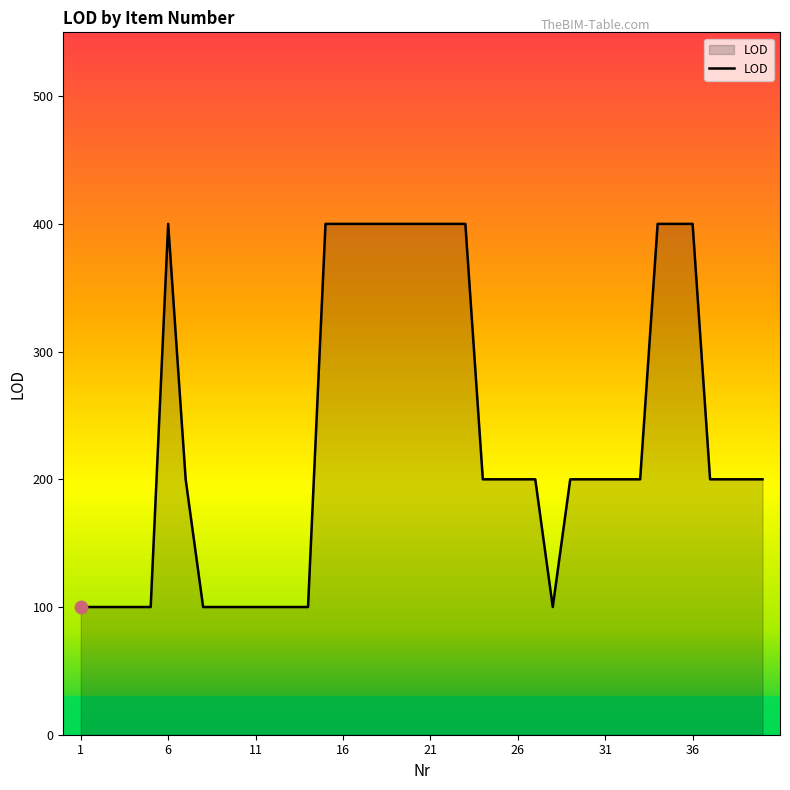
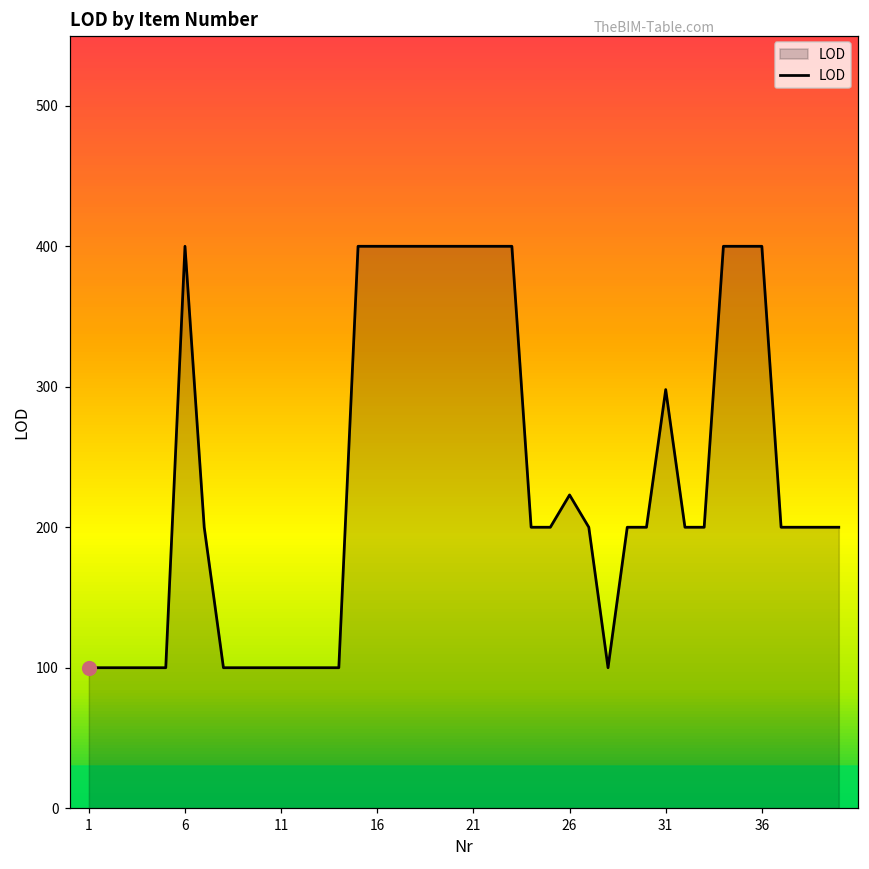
  {
    "LOD": {
      "6": 400,
      "11": 100,
      "16": 400,
      "21": 400,
-     "26": 200,
-     "31": 200,
+     "26": 223,
+     "31": 298,
      "36": 400
    }
  }
